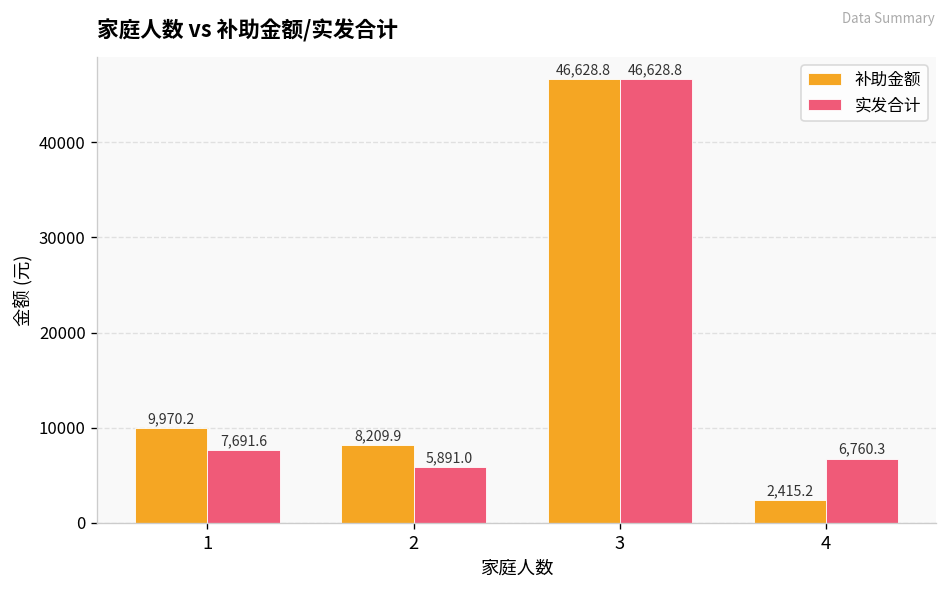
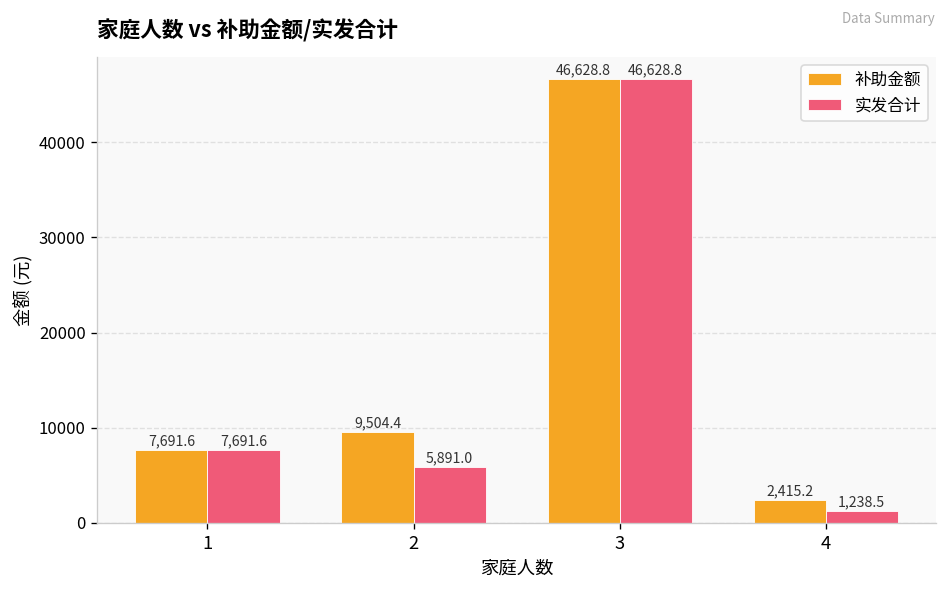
  {
    "补助金额": {
-     "1": "9,970.2",
-     "2": "8,209.9",
+     "1": "7,691.6",
+     "2": "9,504.4",
      "3": "46,628.8",
      "4": "2,415.2"
    },
    "实发合计": {
      "1": "7,691.6",
      "2": "5,891.0",
      "3": "46,628.8",
-     "4": "6,760.3"
+     "4": "1,238.5"
    }
  }
